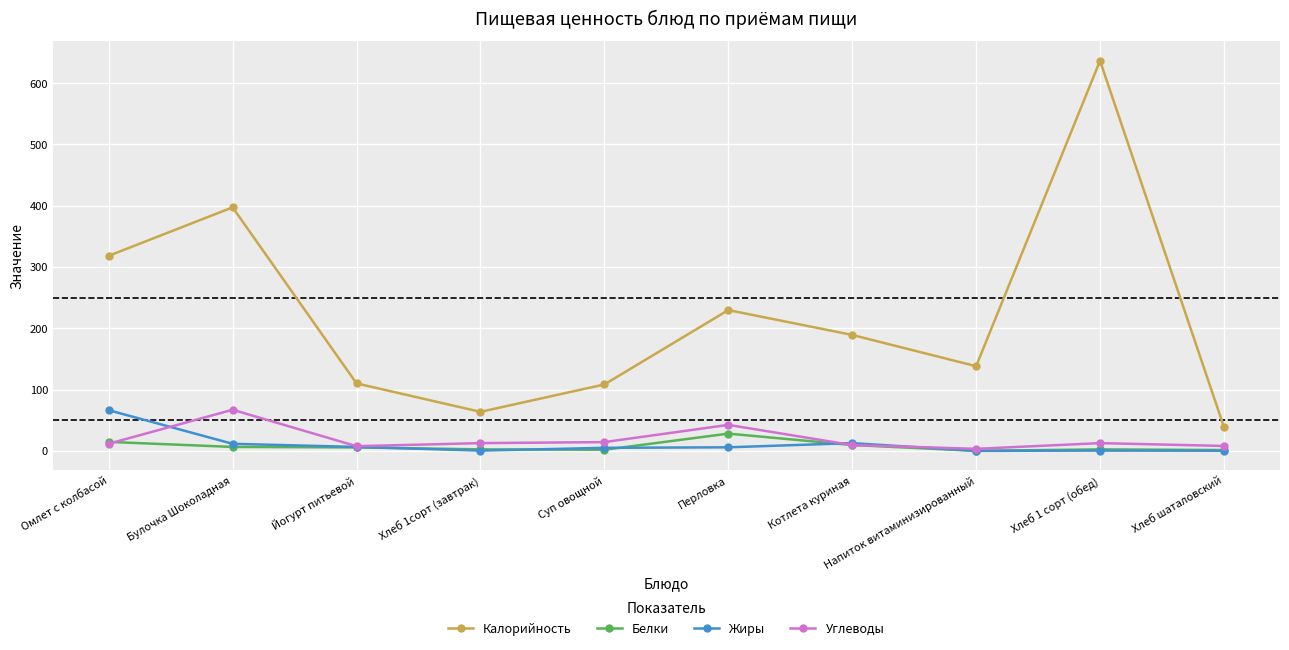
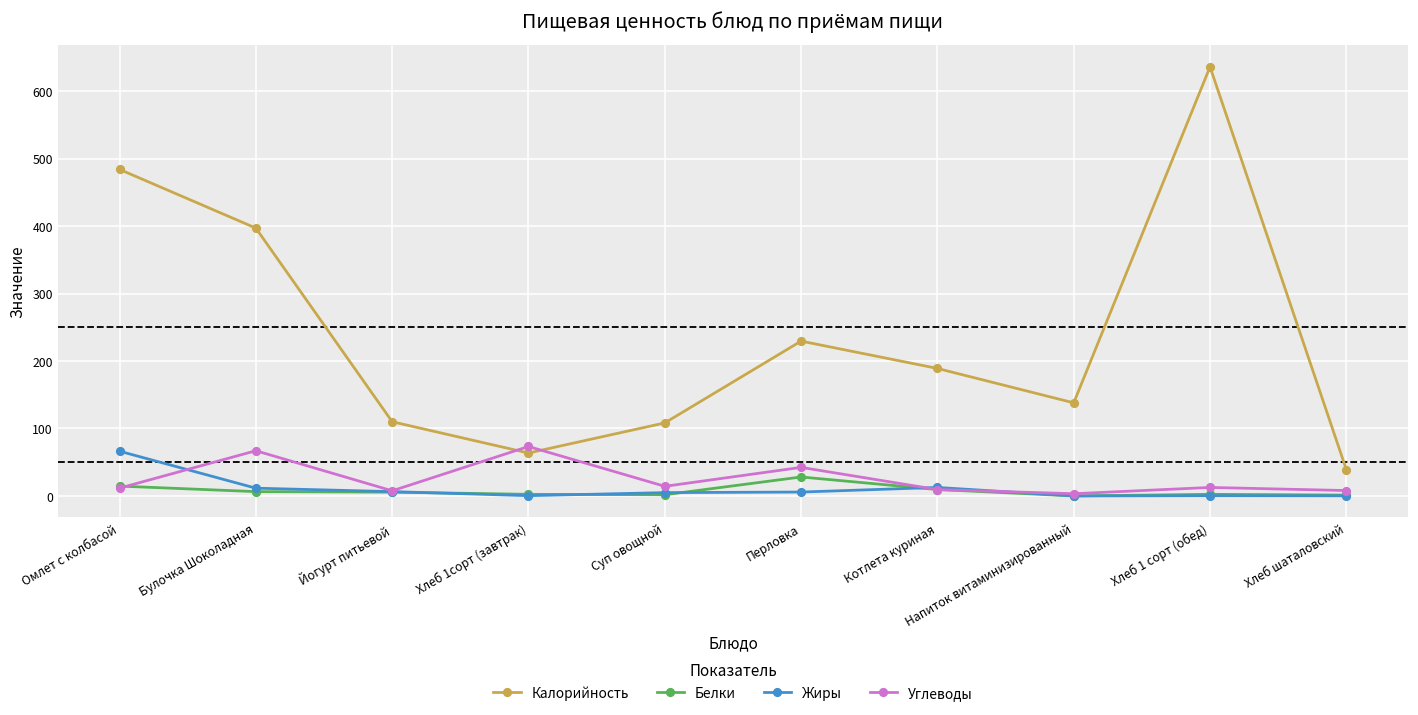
  {
    "Калорийность": {
-     "Омлет с колбасой": 320,
+     "Омлет с колбасой": 480,
      "Булочка Шоколадная": 400,
      "Йогурт питьевой": 110,
      "Хлеб 1сорт (завтрак)": 60,
      "Суп овощной": 110,
      "Перловка": 230,
      "Котлета куриная": 190,
      "Напиток витаминизированный": 140,
      "Хлеб 1 сорт (обед)": 640,
      "Хлеб шаталовский": 40
    },
    "Белки": {
      "Булочка Шоколадная": 10,
      "Перловка": 30
    },
    "Жиры": {
      "Омлет с колбасой": 70,
      "Булочка Шоколадная": 10,
      "Перловка": 10
    },
    "Углеводы": {
      "Булочка Шоколадная": 70,
-     "Хлеб 1сорт (завтрак)": 10,
+     "Хлеб 1сорт (завтрак)": 70,
      "Суп овощной": 10,
      "Перловка": 40,
      "Хлеб 1 сорт (обед)": 10,
      "Хлеб шаталовский": 10
    }
  }
